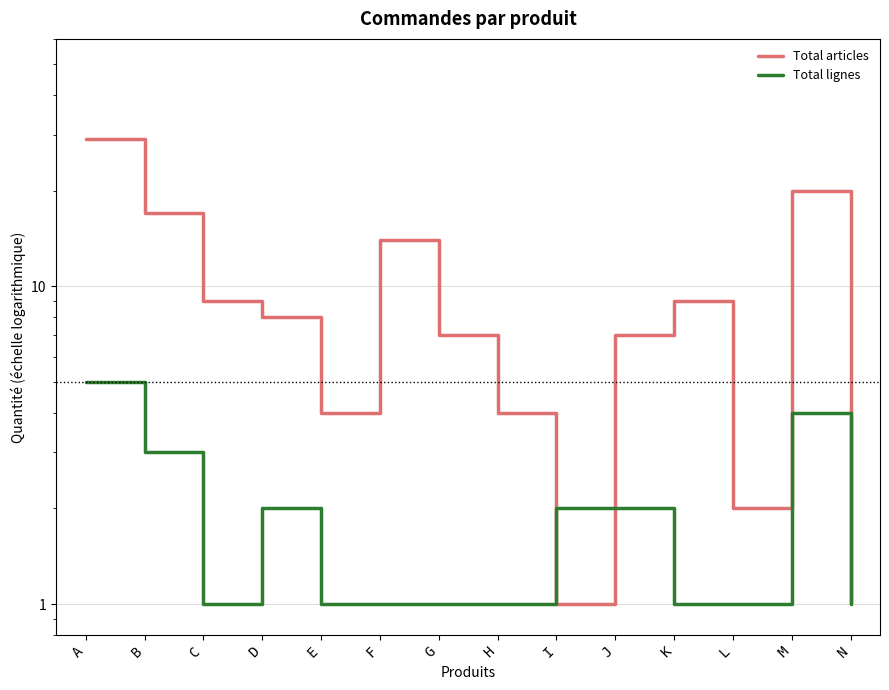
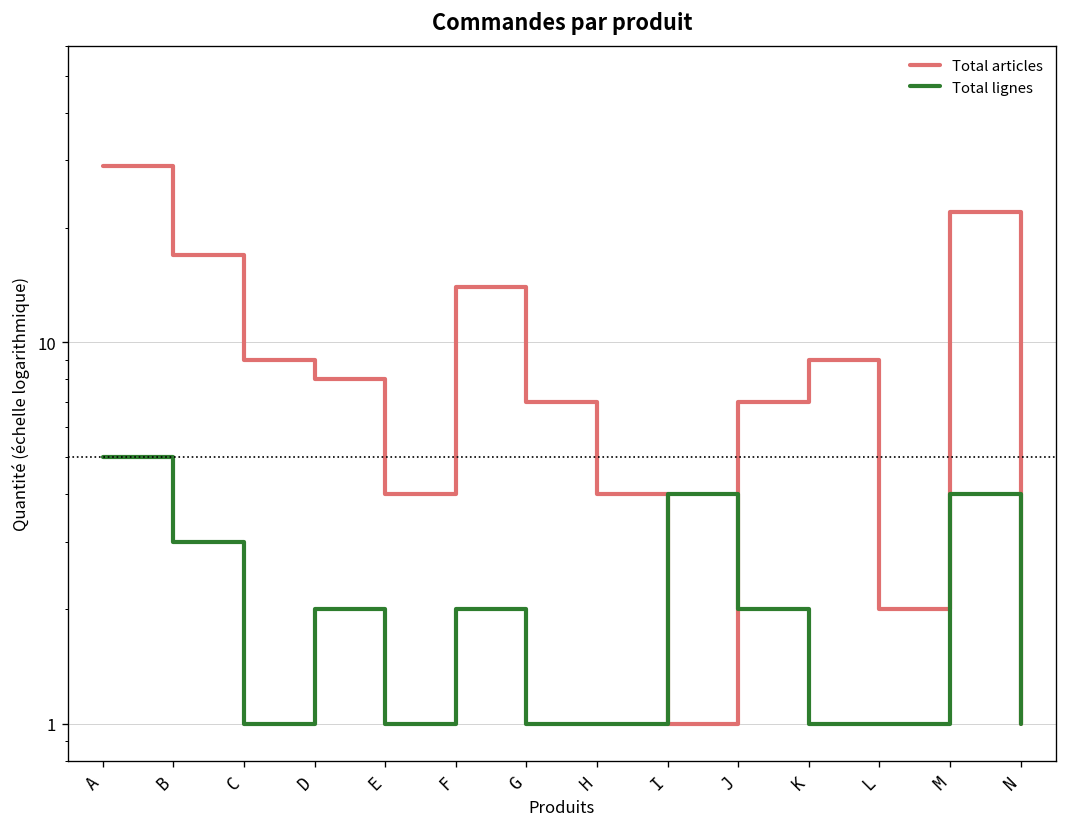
  {
    "Total articles": {
      "A": 29,
      "B": 17,
      "C": 9,
      "D": 8,
      "E": 4,
      "F": 14,
      "G": 7,
      "H": 4,
      "I": 1,
      "J": 7,
      "K": 9,
      "L": 2,
-     "M": 20
+     "M": 22
    },
    "Total lignes": {
      "A": 5,
      "B": 3,
      "C": 1,
      "D": 2,
      "E": 1,
-     "F": 1,
+     "F": 2,
      "G": 1,
      "H": 1,
-     "I": 2,
+     "I": 4,
      "J": 2,
      "K": 1,
      "L": 1,
      "M": 4
    }
  }
